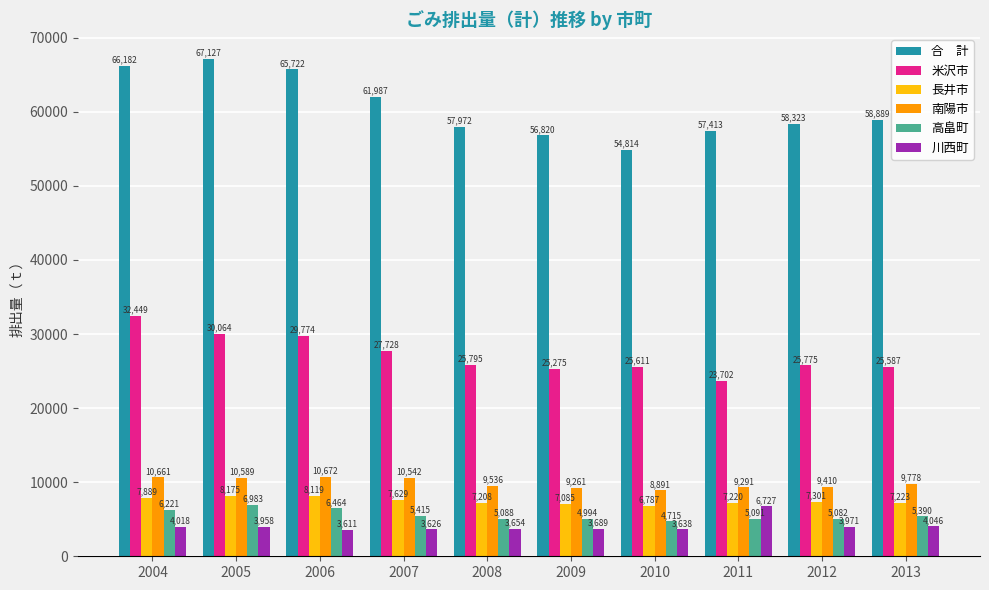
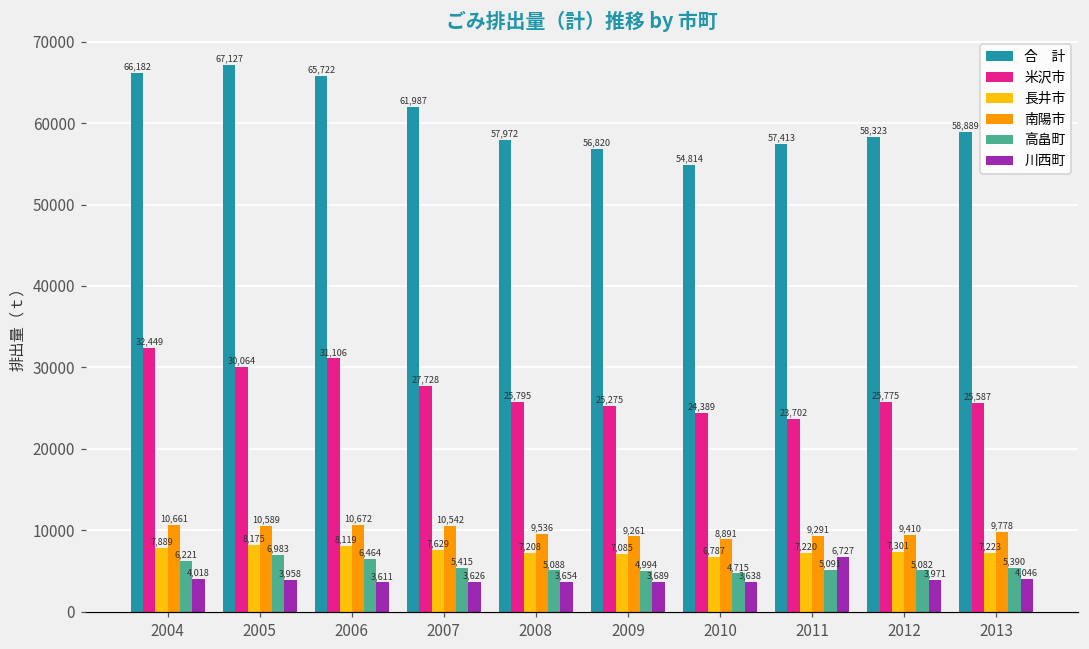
  {
    "米沢市": {
      "2004": "32,449",
      "2005": "30,064",
-     "2006": "29,774",
+     "2006": "31,106",
      "2007": "27,728",
      "2008": "25,795",
      "2009": "25,275",
-     "2010": "25,611",
+     "2010": "24,389",
      "2011": "23,702",
      "2012": "25,775",
      "2013": "25,587"
    },
    "川西町": {
      "2004": "4,018",
      "2005": "3,958",
      "2006": "3,611",
      "2007": "3,626",
      "2008": "3,654",
      "2009": "3,689",
      "2010": "3,638",
      "2011": "6,727",
      "2012": "3,971",
      "2013": "4,046"
    }
  }
